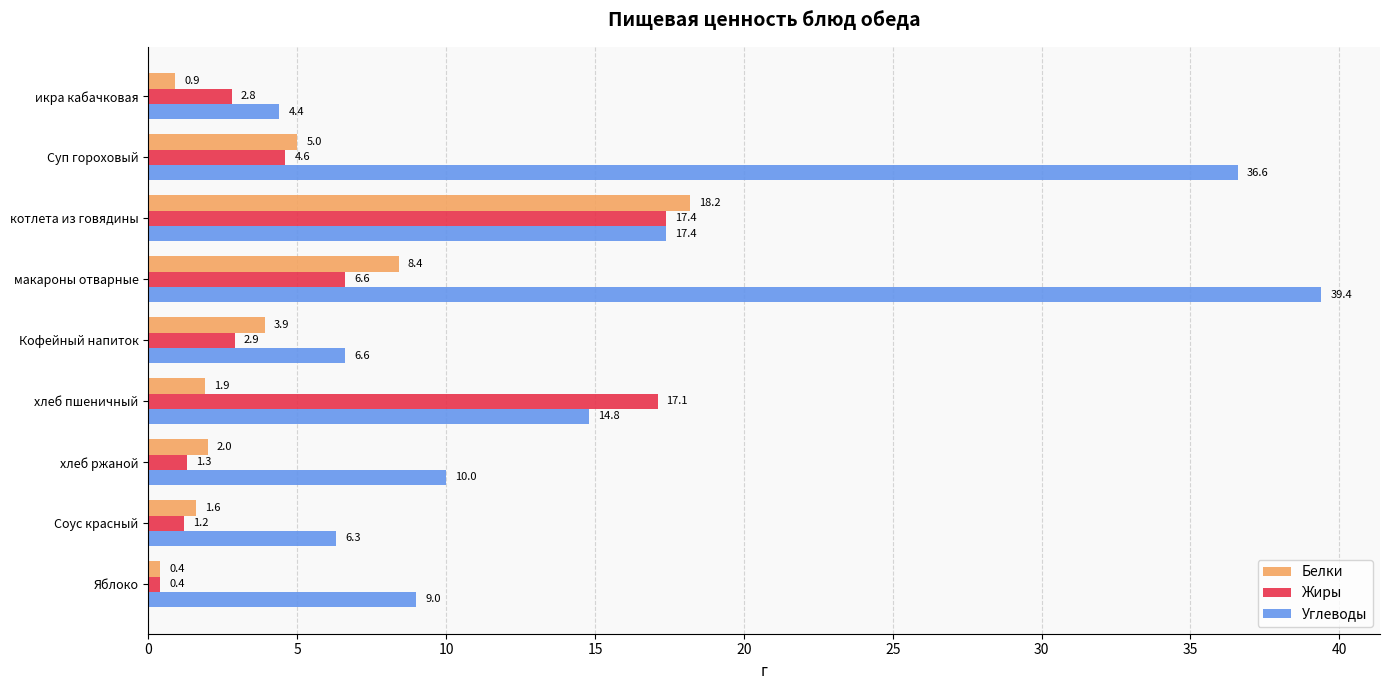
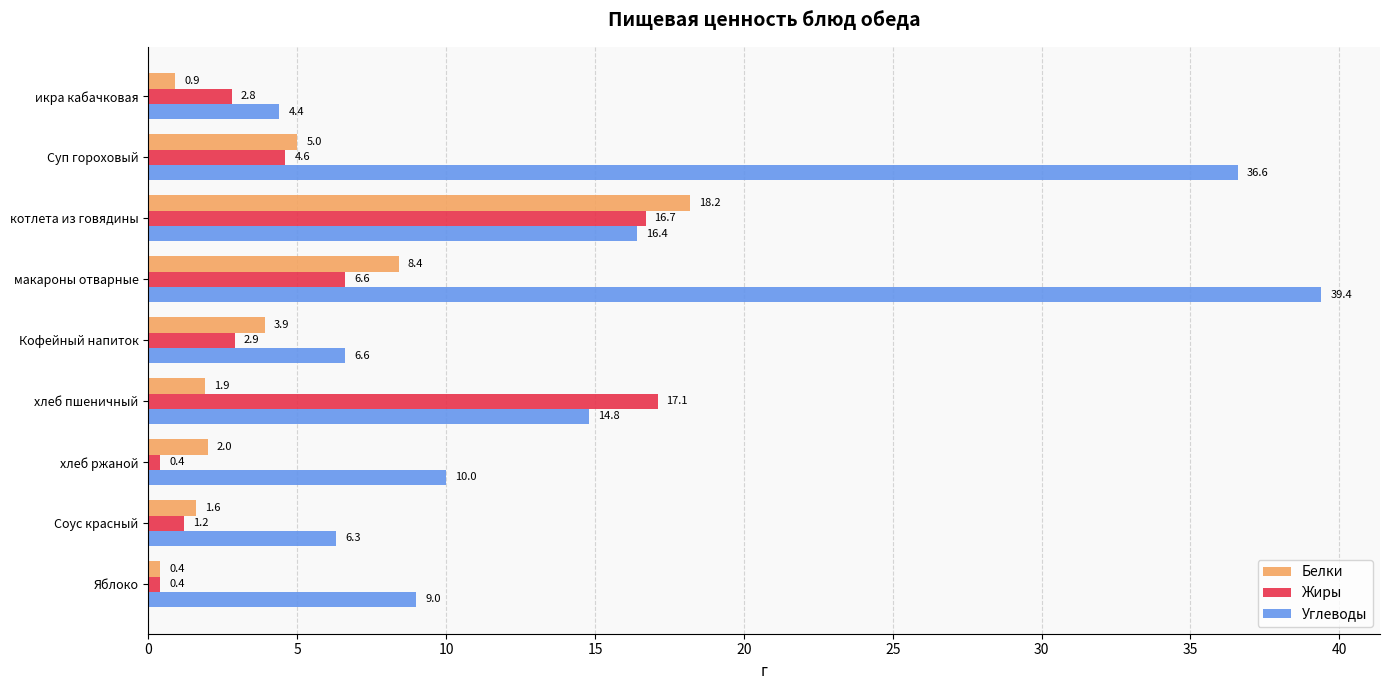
  {
    "Белки": {
      "икра кабачковая": 0.9,
      "Суп гороховый": 5.0,
      "котлета из говядины": 18.2,
      "макароны отварные": 8.4,
      "Кофейный напиток": 3.9,
      "хлеб пшеничный": 1.9,
      "хлеб ржаной": 2.0,
      "Соус красный": 1.6,
      "Яблоко": 0.4
    },
    "Жиры": {
      "икра кабачковая": 2.8,
      "Суп гороховый": 4.6,
-     "котлета из говядины": 17.4,
+     "котлета из говядины": 16.7,
      "макароны отварные": 6.6,
      "Кофейный напиток": 2.9,
      "хлеб пшеничный": 17.1,
-     "хлеб ржаной": 1.3,
+     "хлеб ржаной": 0.4,
      "Соус красный": 1.2,
      "Яблоко": 0.4
    },
    "Углеводы": {
      "икра кабачковая": 4.4,
      "Суп гороховый": 36.6,
-     "котлета из говядины": 17.4,
+     "котлета из говядины": 16.4,
      "макароны отварные": 39.4,
      "Кофейный напиток": 6.6,
      "хлеб пшеничный": 14.8,
      "хлеб ржаной": 10.0,
      "Соус красный": 6.3,
      "Яблоко": 9.0
    }
  }
